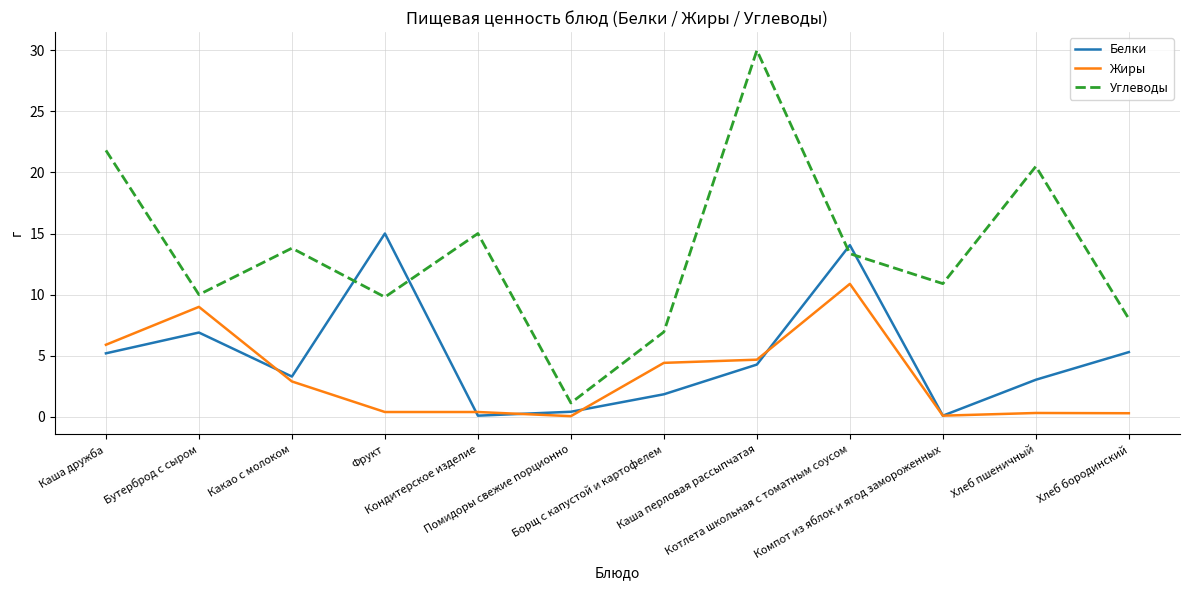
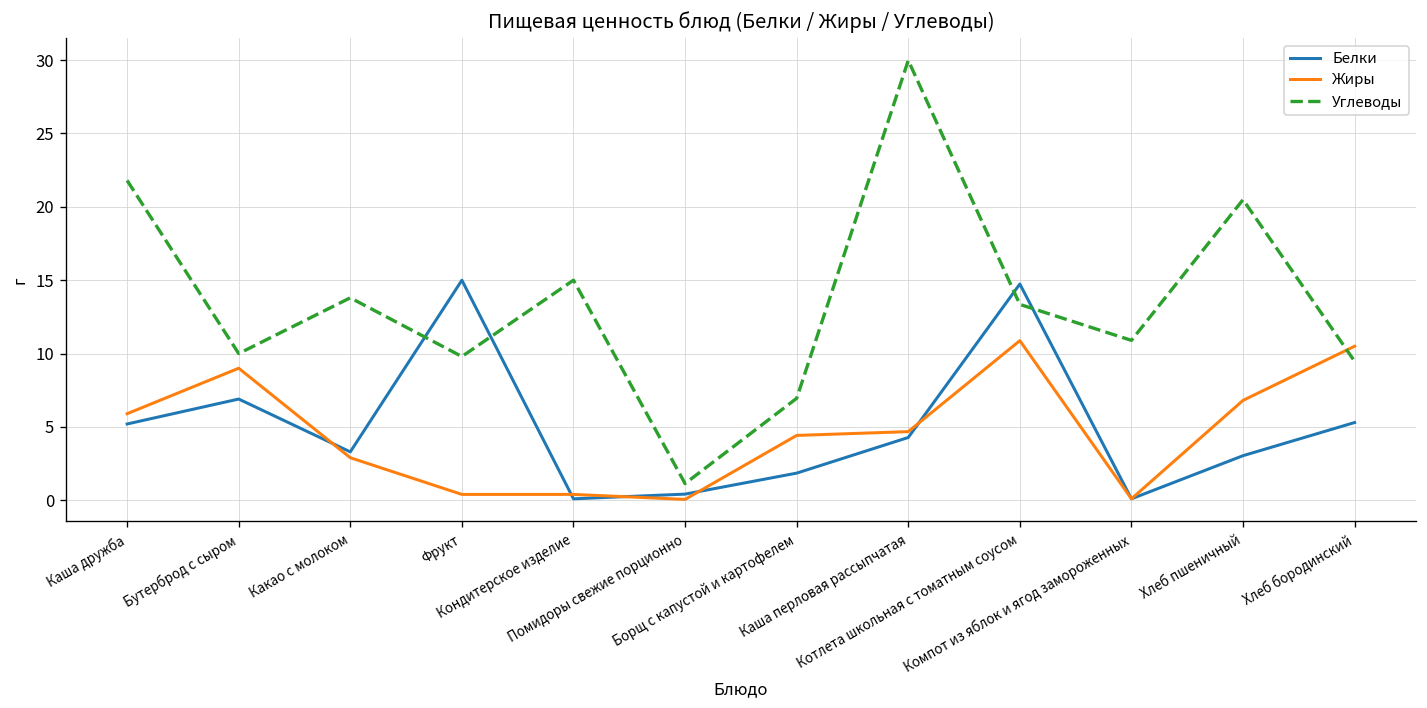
  {
    "Белки": {
      "Каша дружба": 5.2,
      "Бутерброд с сыром": 6.9,
      "Какао с молоком": 3.3,
      "Фрукт": 15.0,
      "Кондитерское изделие": 0.1,
      "Помидоры свежие порционно": 0.4,
      "Борщ с капустой и картофелем": 1.9,
      "Каша перловая рассыпчатая": 4.3,
-     "Котлета школьная с томатным соусом": 14.1,
+     "Котлета школьная с томатным соусом": 14.7,
      "Хлеб пшеничный": 3.0,
      "Хлеб бородинский": 5.3
    },
    "Жиры": {
      "Каша дружба": 5.9,
      "Бутерброд с сыром": 9.0,
      "Какао с молоком": 2.9,
      "Фрукт": 0.4,
      "Кондитерское изделие": 0.4,
      "Помидоры свежие порционно": 0.1,
      "Борщ с капустой и картофелем": 4.4,
      "Каша перловая рассыпчатая": 4.7,
      "Котлета школьная с томатным соусом": 10.9,
-     "Хлеб пшеничный": 0.3,
-     "Хлеб бородинский": 0.3
+     "Хлеб пшеничный": 6.8,
+     "Хлеб бородинский": 10.5
    },
    "Углеводы": {
      "Каша дружба": 21.8,
      "Бутерброд с сыром": 10.0,
      "Какао с молоком": 13.8,
      "Фрукт": 9.8,
      "Кондитерское изделие": 15.0,
      "Помидоры свежие порционно": 1.1,
      "Борщ с капустой и картофелем": 7.0,
      "Каша перловая рассыпчатая": 30.0,
      "Котлета школьная с томатным соусом": 13.4,
      "Компот из яблок и ягод замороженных": 10.9,
      "Хлеб пшеничный": 20.5,
-     "Хлеб бородинский": 8.0
+     "Хлеб бородинский": 9.5
    }
  }
